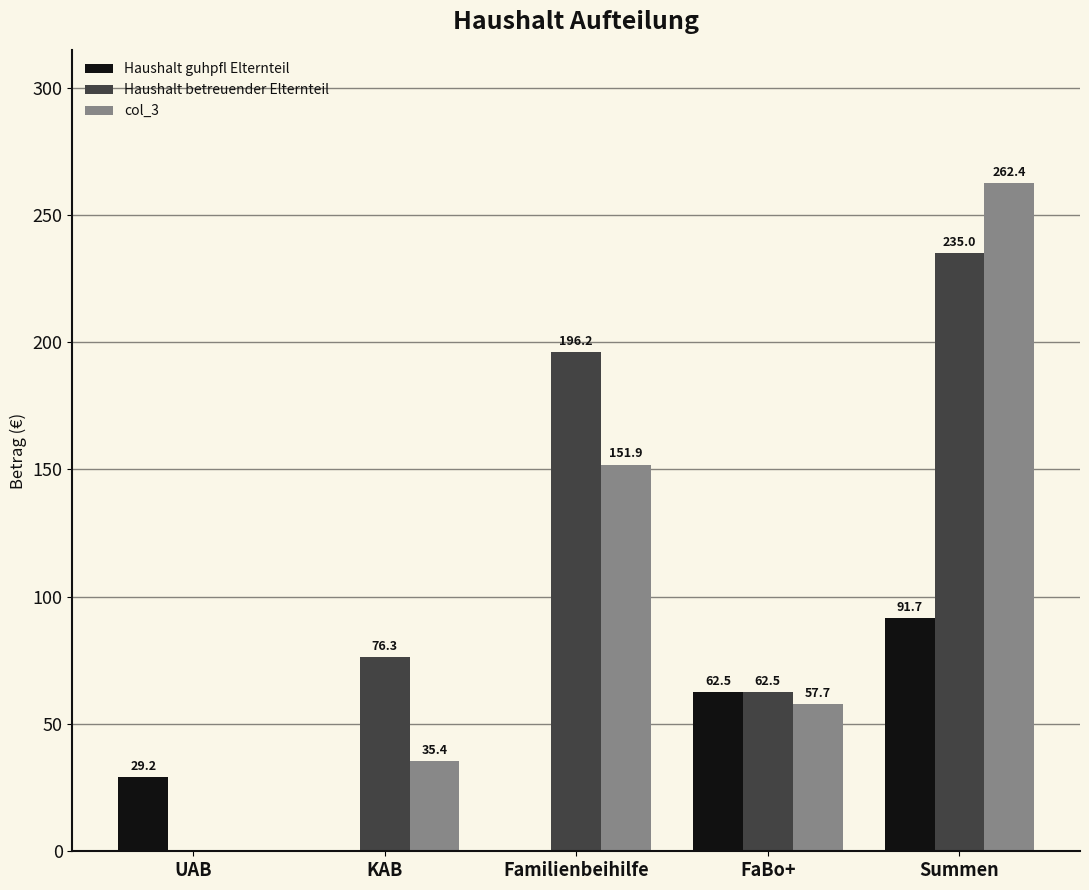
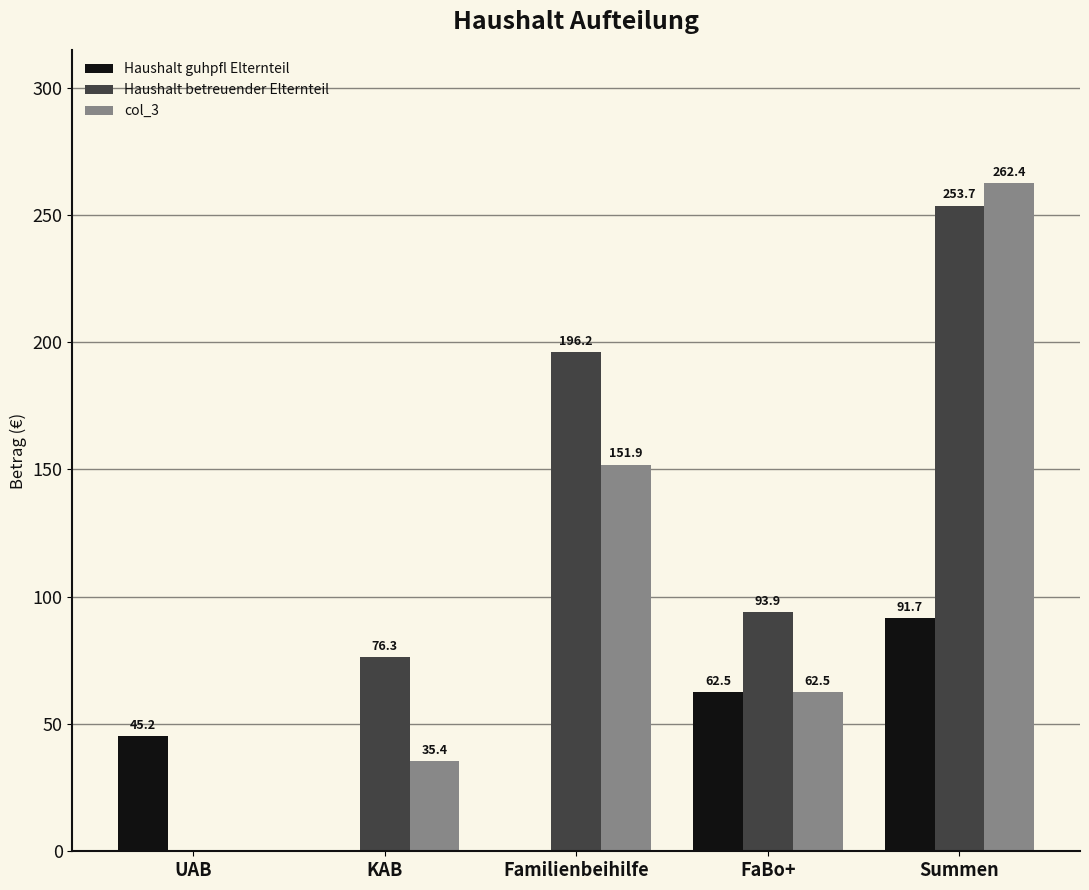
  {
    "Haushalt guhpfl Elternteil": {
-     "UAB": 29.2,
+     "UAB": 45.2,
      "FaBo+": 62.5,
      "Summen": 91.7
    },
    "Haushalt betreuender Elternteil": {
      "KAB": 76.3,
      "Familienbeihilfe": 196.2,
-     "FaBo+": 62.5,
-     "Summen": 235.0
+     "FaBo+": 93.9,
+     "Summen": 253.7
    },
    "col_3": {
      "KAB": 35.4,
      "Familienbeihilfe": 151.9,
-     "FaBo+": 57.7,
+     "FaBo+": 62.5,
      "Summen": 262.4
    }
  }
